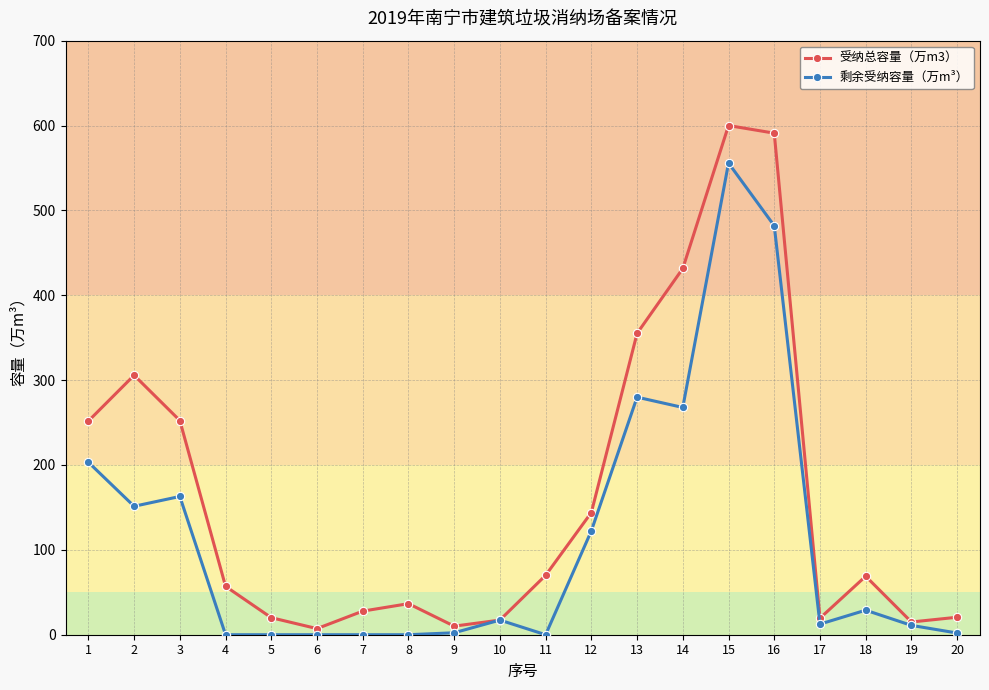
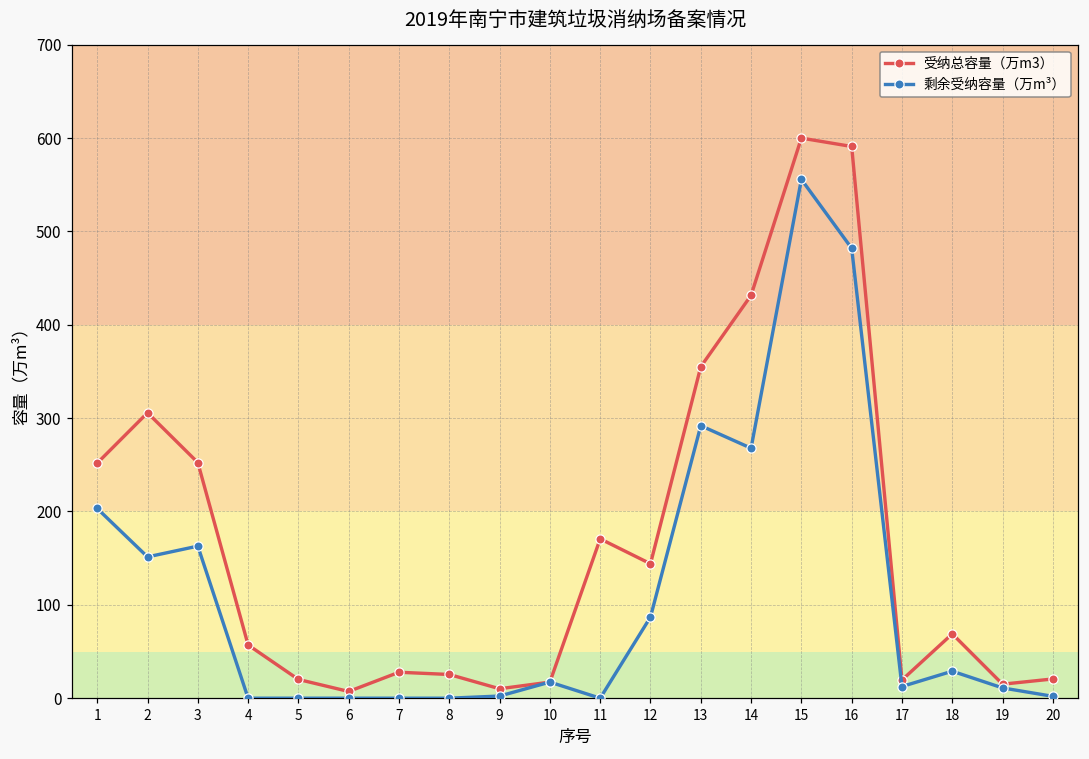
  {
    "受纳总容量（万m3）": {
      "1": 250,
      "2": 310,
      "3": 250,
      "4": 60,
      "5": 20,
      "6": 10,
      "7": 30,
-     "8": 40,
+     "8": 30,
      "9": 10,
-     "11": 70,
+     "11": 170,
      "12": 140,
      "13": 360,
      "14": 430,
      "15": 600,
      "16": 590,
      "17": 20,
      "18": 70,
      "19": 20,
      "20": 20
    },
    "剩余受纳容量（万m³）": {
      "1": 200,
      "2": 150,
      "3": 160,
      "4": 0,
      "5": 0,
      "6": 0,
      "7": 0,
      "8": 0,
      "9": 0,
      "11": 0,
-     "12": 120,
-     "13": 280,
+     "12": 90,
+     "13": 290,
      "14": 270,
      "15": 560,
      "16": 480,
      "17": 10,
      "18": 30,
      "19": 10,
      "20": 0
    }
  }
